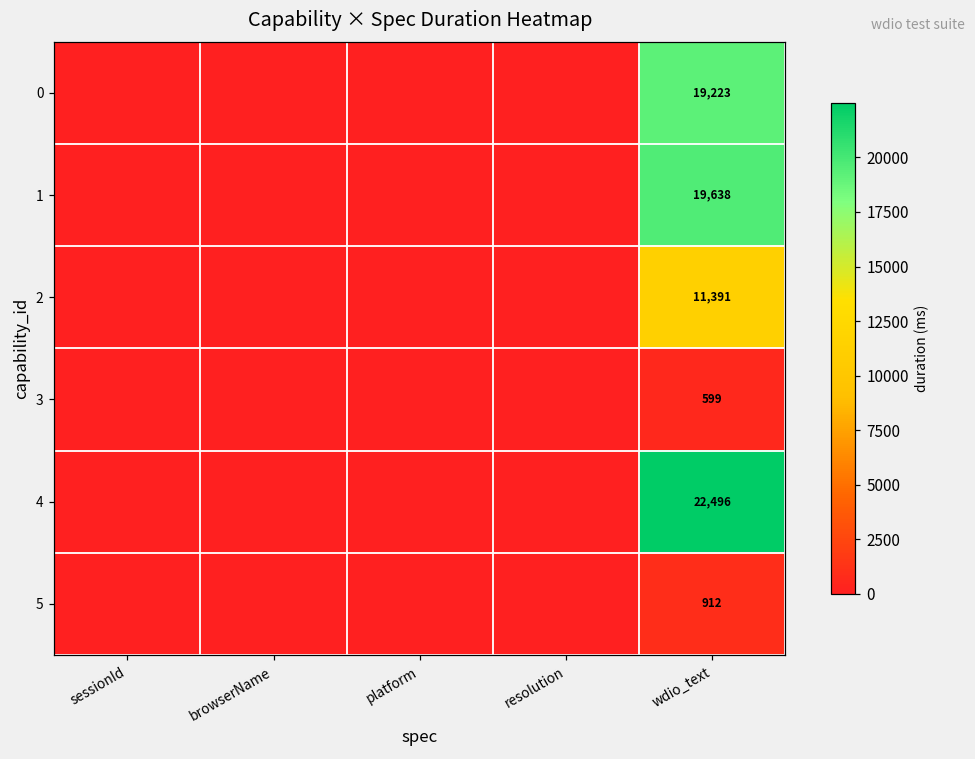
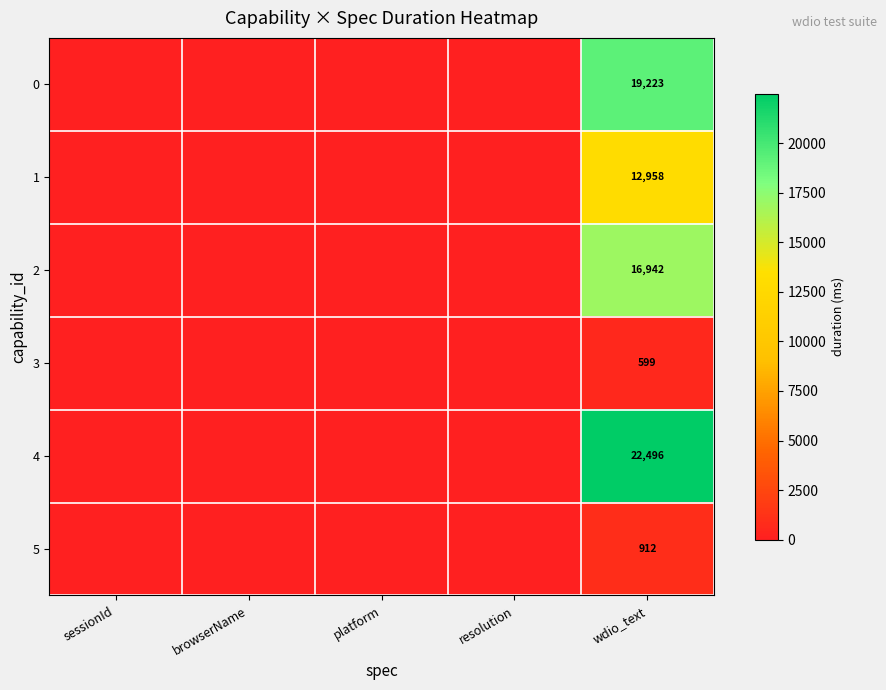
  {
    "0": {
      "wdio_text": "19,223"
    },
    "1": {
-     "wdio_text": "19,638"
+     "wdio_text": "12,958"
    },
    "2": {
-     "wdio_text": "11,391"
+     "wdio_text": "16,942"
    },
    "3": {
      "wdio_text": "599"
    },
    "4": {
      "wdio_text": "22,496"
    },
    "5": {
      "wdio_text": "912"
    }
  }
